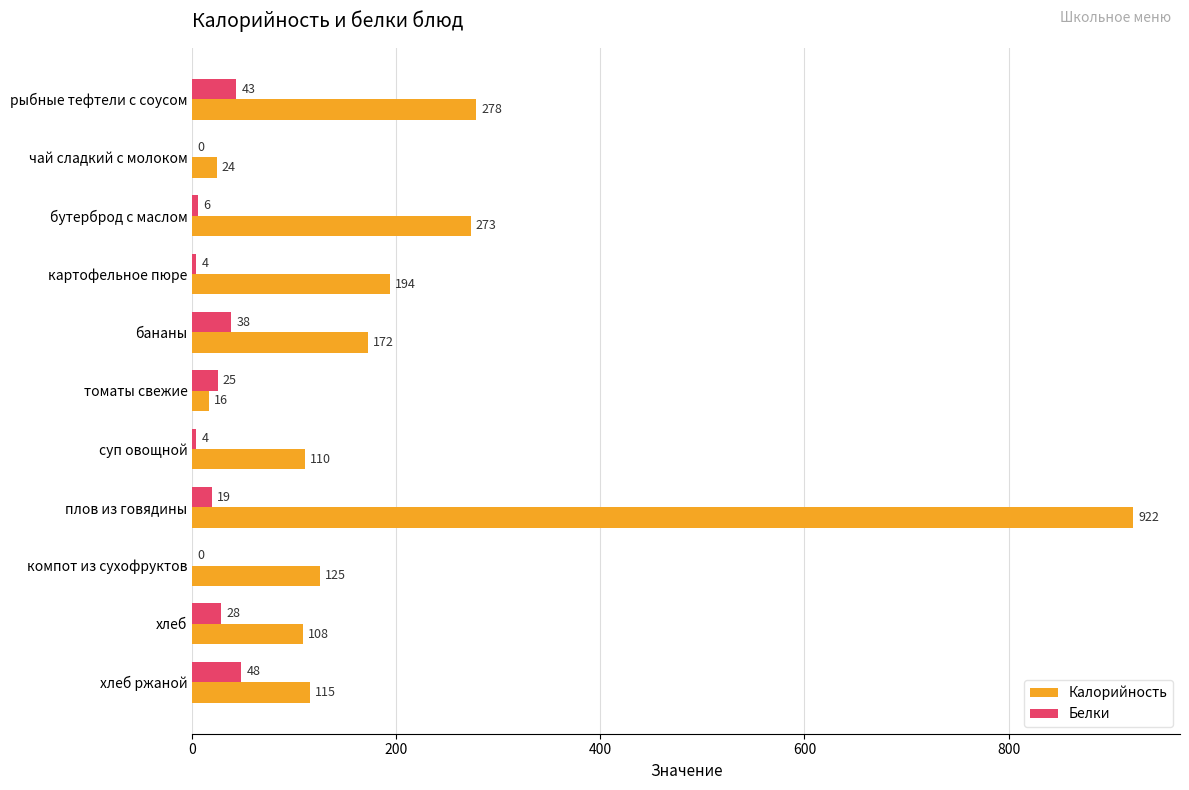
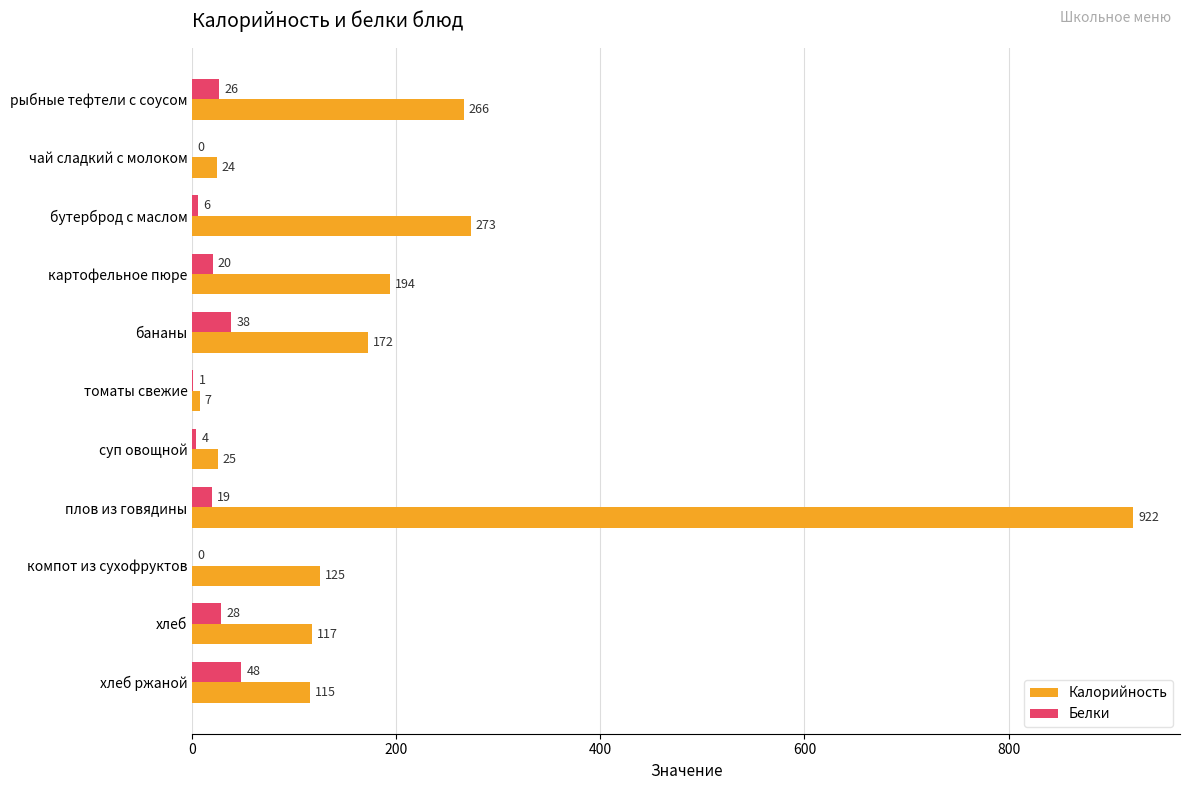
  {
    "Калорийность": {
-     "рыбные тефтели с соусом": 278,
+     "рыбные тефтели с соусом": 266,
      "чай сладкий с молоком": 24,
      "бутерброд с маслом": 273,
      "картофельное пюре": 194,
      "бананы": 172,
-     "томаты свежие": 16,
-     "суп овощной": 110,
+     "томаты свежие": 7,
+     "суп овощной": 25,
      "плов из говядины": 922,
      "компот из сухофруктов": 125,
-     "хлеб": 108,
+     "хлеб": 117,
      "хлеб ржаной": 115
    },
    "Белки": {
-     "рыбные тефтели с соусом": 43,
+     "рыбные тефтели с соусом": 26,
      "чай сладкий с молоком": 0,
      "бутерброд с маслом": 6,
-     "картофельное пюре": 4,
+     "картофельное пюре": 20,
      "бананы": 38,
-     "томаты свежие": 25,
+     "томаты свежие": 1,
      "суп овощной": 4,
      "плов из говядины": 19,
      "компот из сухофруктов": 0,
      "хлеб": 28,
      "хлеб ржаной": 48
    }
  }
